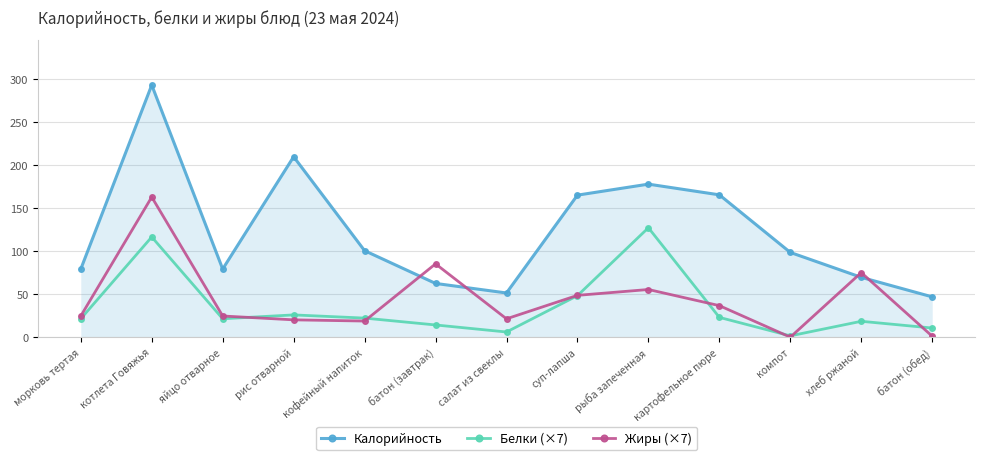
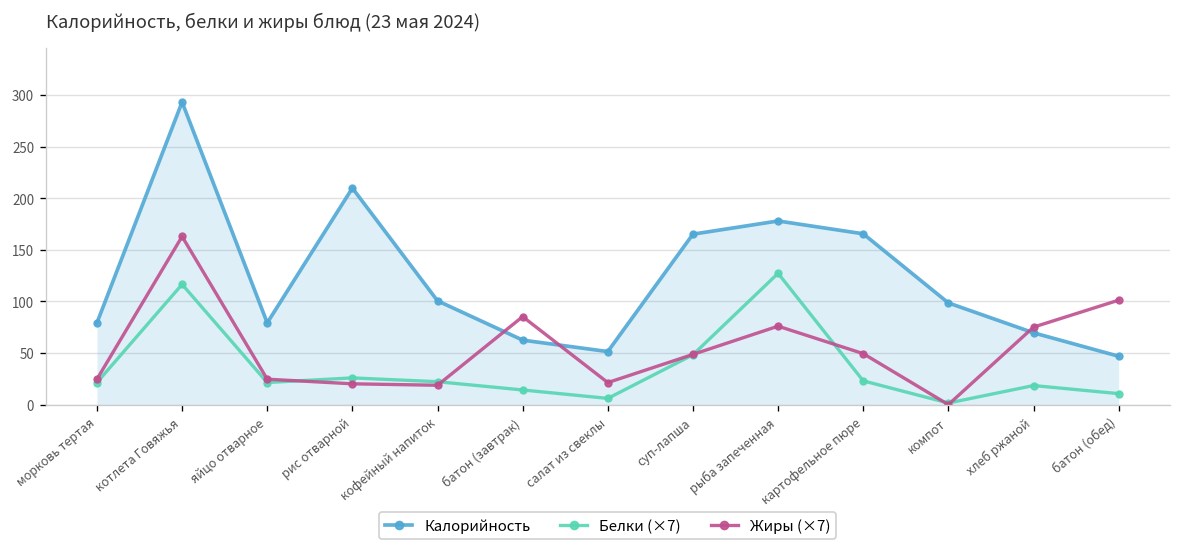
  {
    "Жиры (×7)": {
      "морковь тертая": 20,
      "котлета Говяжья": 160,
      "яйцо отварное": 20,
      "рис отварной": 20,
      "кофейный напиток": 20,
      "батон (завтрак)": 90,
      "салат из свеклы": 20,
-     "рыба запеченная": 60,
-     "картофельное пюре": 40,
+     "рыба запеченная": 80,
+     "картофельное пюре": 50,
      "хлеб ржаной": 80,
-     "батон (обед)": 0
+     "батон (обед)": 100
    }
  }
